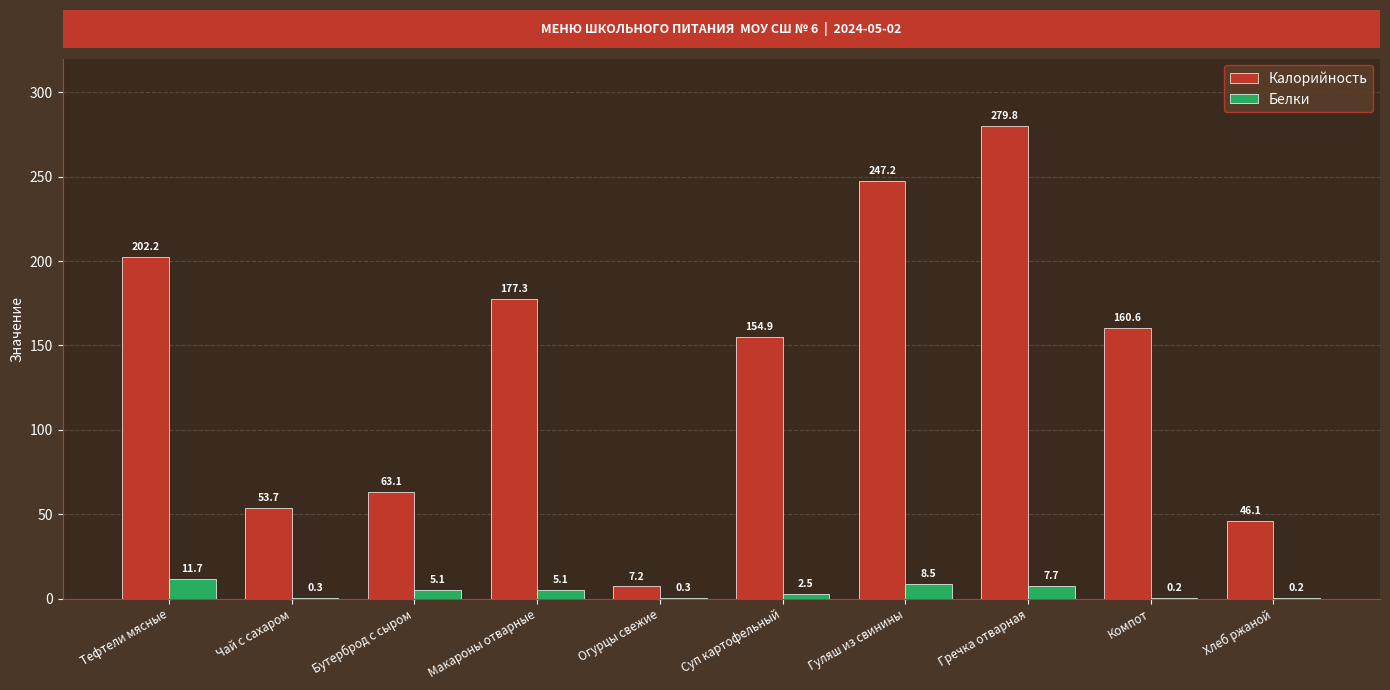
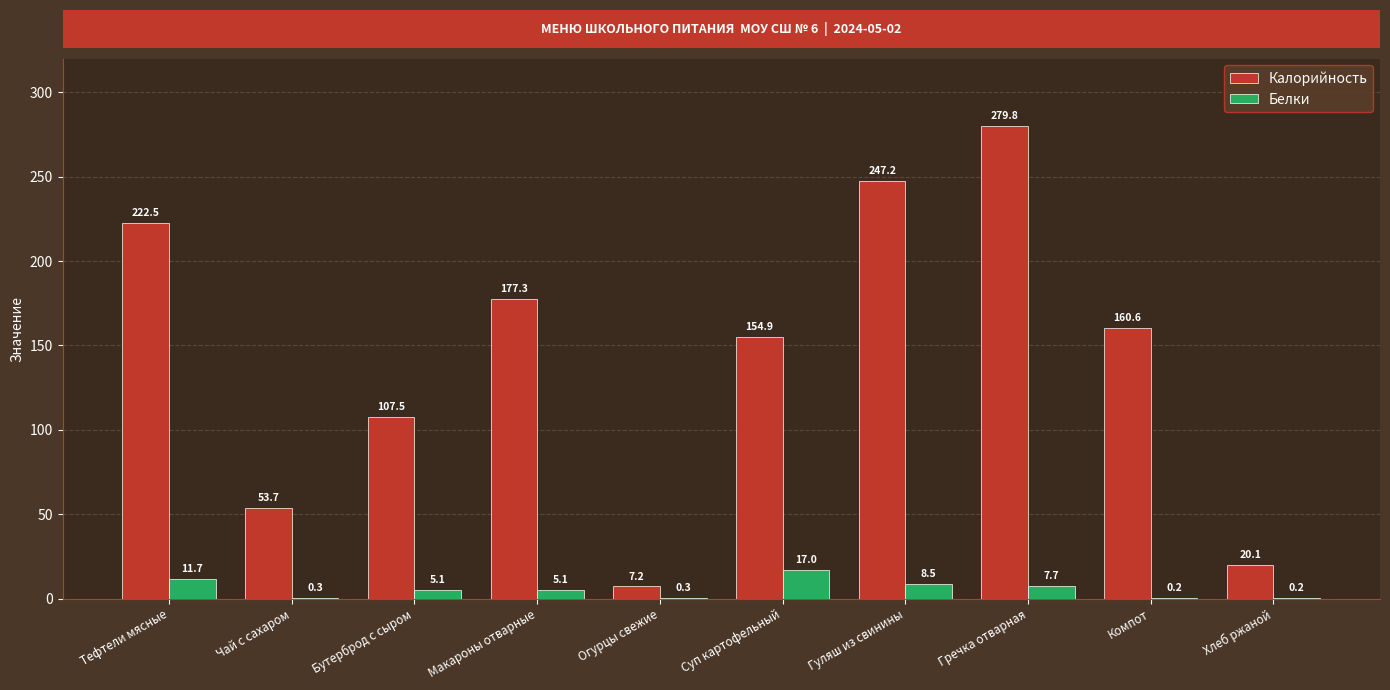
  {
    "Калорийность": {
-     "Тефтели мясные": 202.2,
+     "Тефтели мясные": 222.5,
      "Чай с сахаром": 53.7,
-     "Бутерброд с сыром": 63.1,
+     "Бутерброд с сыром": 107.5,
      "Макароны отварные": 177.3,
      "Огурцы свежие": 7.2,
      "Суп картофельный": 154.9,
      "Гуляш из свинины": 247.2,
      "Гречка отварная": 279.8,
      "Компот": 160.6,
-     "Хлеб ржаной": 46.1
+     "Хлеб ржаной": 20.1
    },
    "Белки": {
      "Тефтели мясные": 11.7,
      "Чай с сахаром": 0.3,
      "Бутерброд с сыром": 5.1,
      "Макароны отварные": 5.1,
      "Огурцы свежие": 0.3,
-     "Суп картофельный": 2.5,
+     "Суп картофельный": 17.0,
      "Гуляш из свинины": 8.5,
      "Гречка отварная": 7.7,
      "Компот": 0.2,
      "Хлеб ржаной": 0.2
    }
  }
